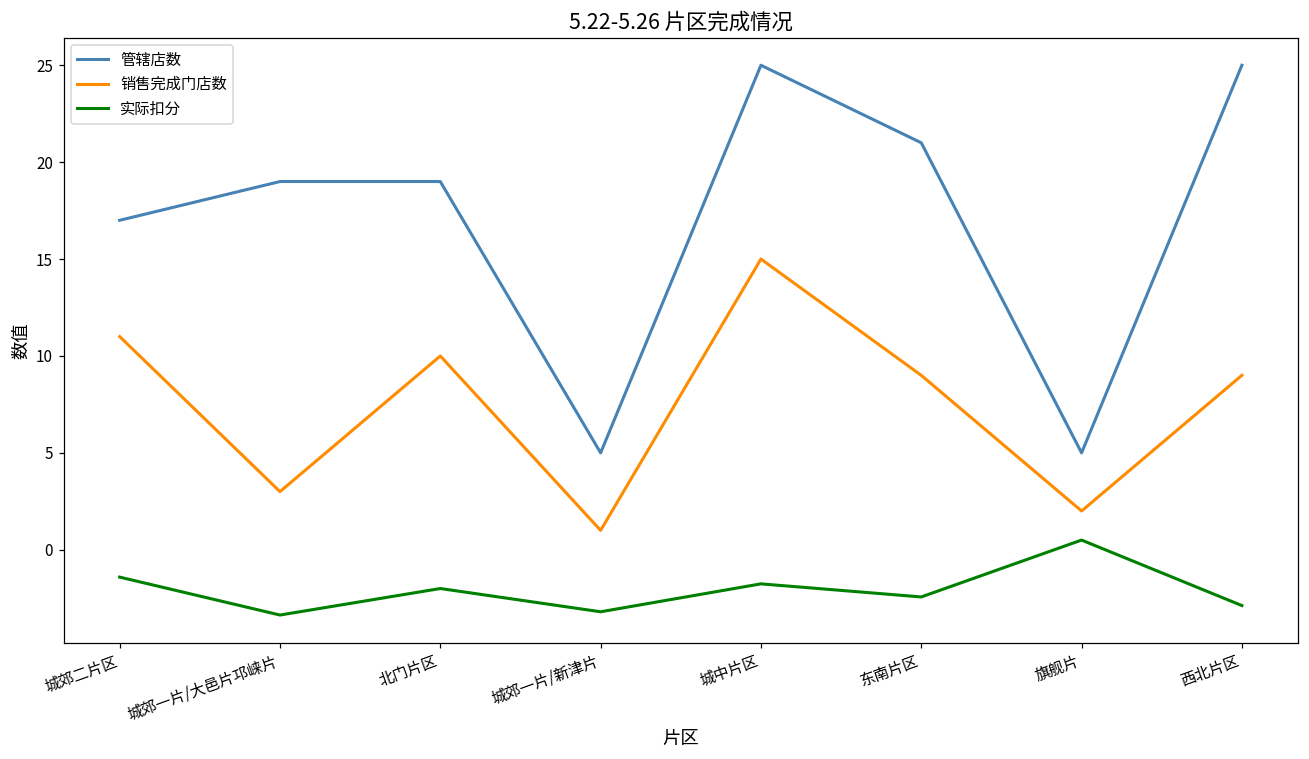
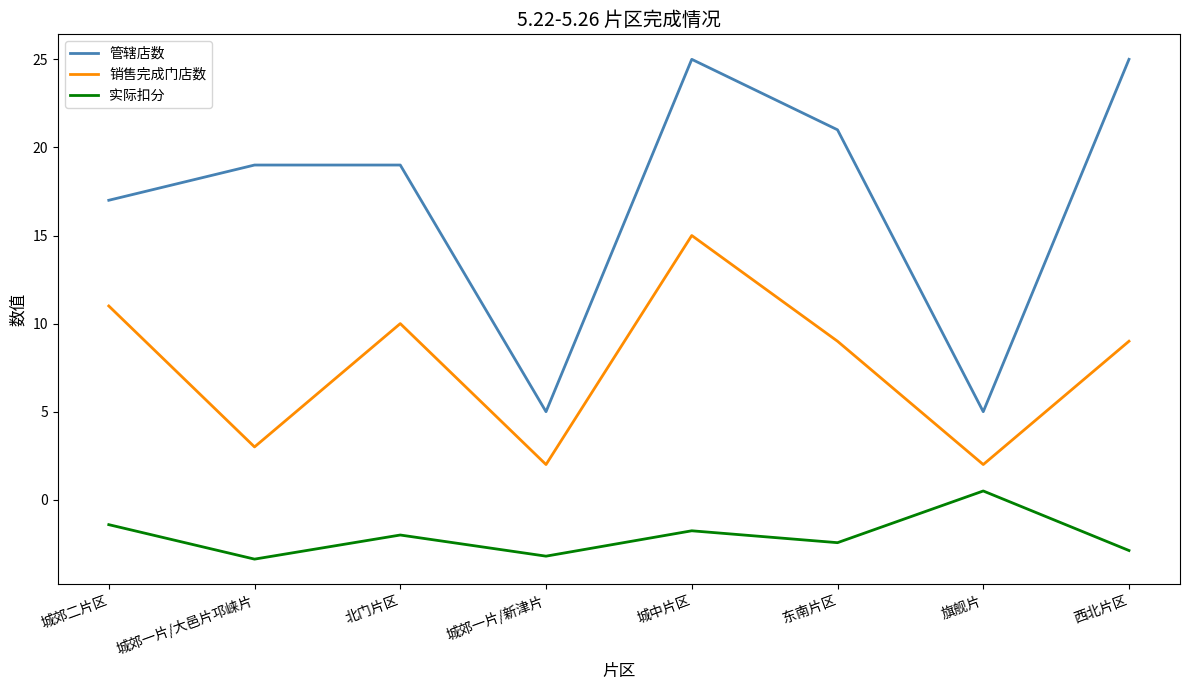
  {
    "管辖店数": {
      "城郊二片区": 17,
      "城郊一片/大邑片邛崃片": 19,
      "北门片区": 19,
      "城郊一片/新津片": 5,
      "城中片区": 25,
      "东南片区": 21,
      "旗舰片": 5,
      "西北片区": 25
    },
    "销售完成门店数": {
      "城郊二片区": 11,
      "城郊一片/大邑片邛崃片": 3,
      "北门片区": 10,
-     "城郊一片/新津片": 1,
+     "城郊一片/新津片": 2,
      "城中片区": 15,
      "东南片区": 9,
      "旗舰片": 2,
      "西北片区": 9
    },
    "实际扣分": {
      "城郊二片区": -1.4,
      "城郊一片/大邑片邛崃片": -3.4,
      "北门片区": -2,
      "城郊一片/新津片": -3.2,
      "城中片区": -1.8,
      "东南片区": -2.4,
      "旗舰片": 0.5,
      "西北片区": -3
    }
  }
